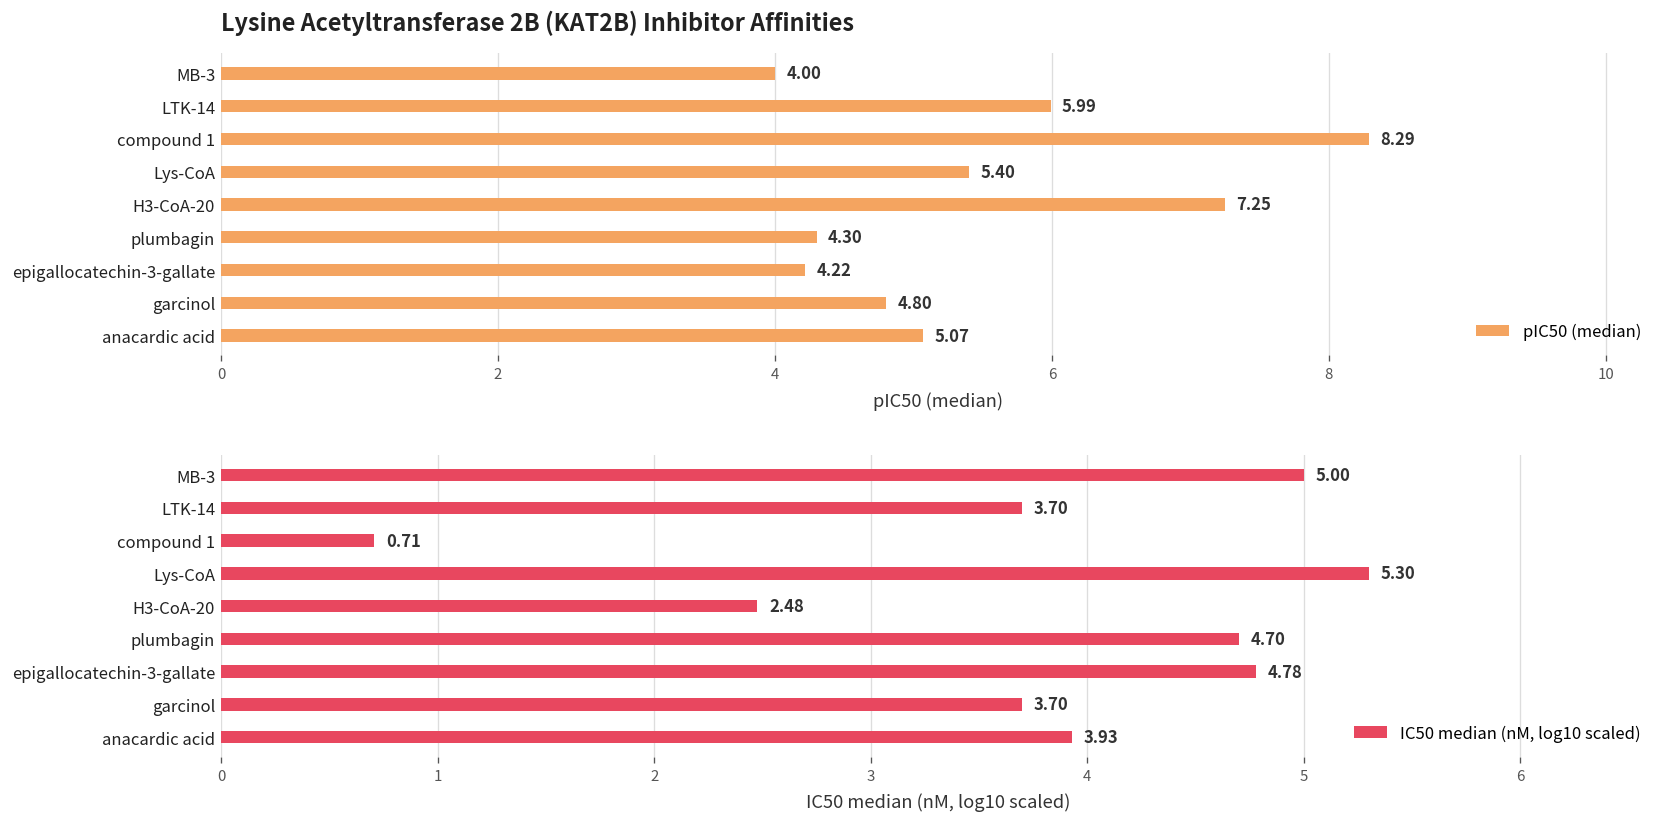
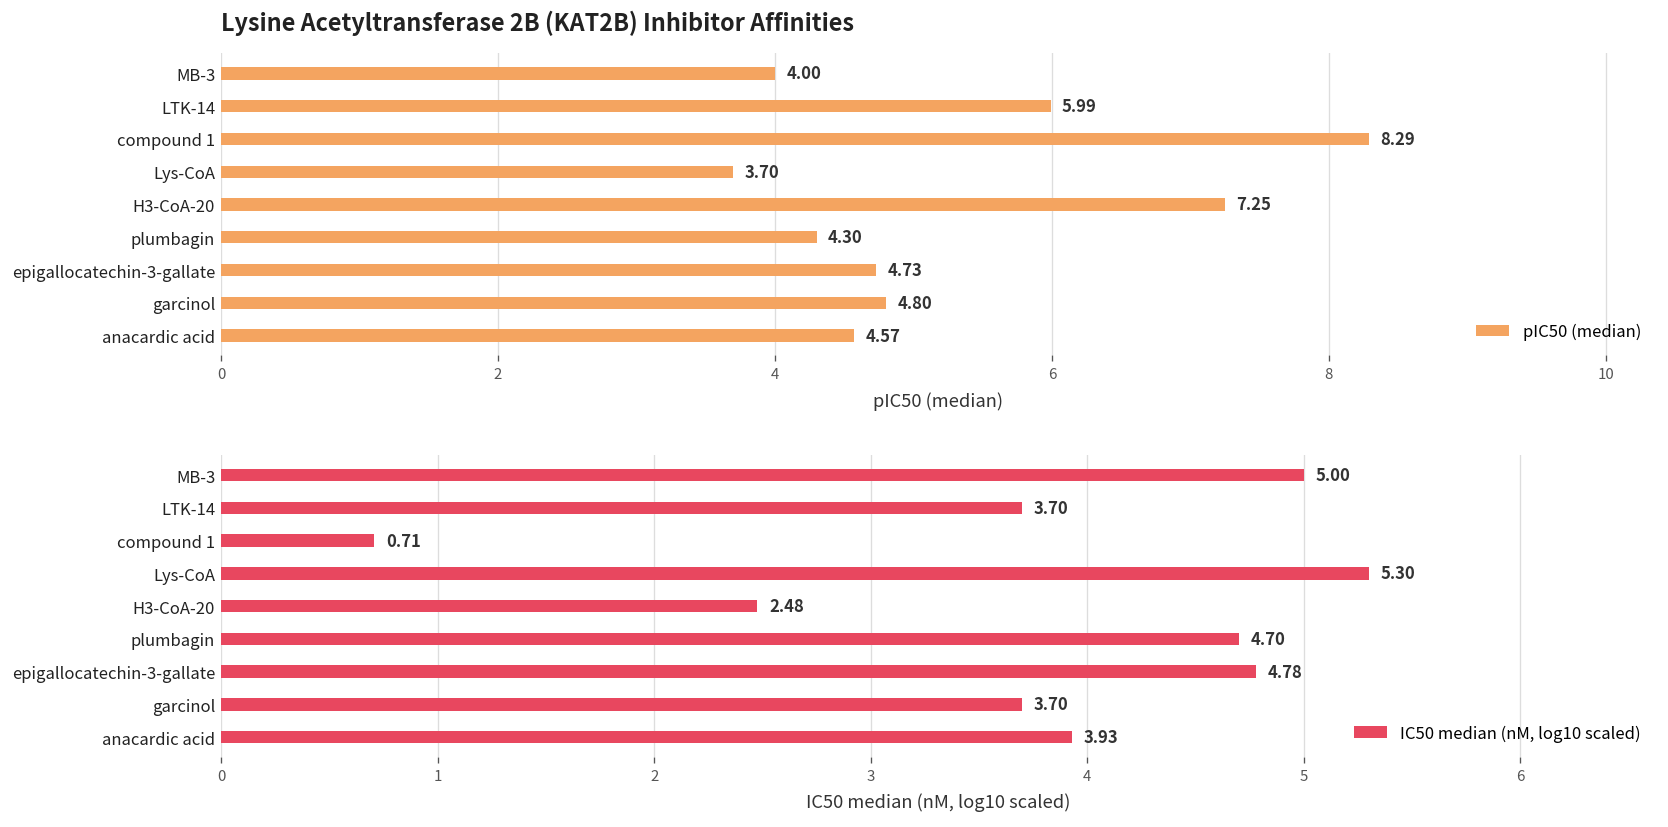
  {
    "Lysine Acetyltransferase 2B (KAT2B) Inhibitor Affinities": {
      "MB-3": 4.00,
      "LTK-14": 5.99,
      "compound 1": 8.29,
-     "Lys-CoA": 5.40,
+     "Lys-CoA": 3.70,
      "H3-CoA-20": 7.25,
      "plumbagin": 4.30,
-     "epigallocatechin-3-gallate": 4.22,
+     "epigallocatechin-3-gallate": 4.73,
      "garcinol": 4.80,
-     "anacardic acid": 5.07
+     "anacardic acid": 4.57
    }
  }
